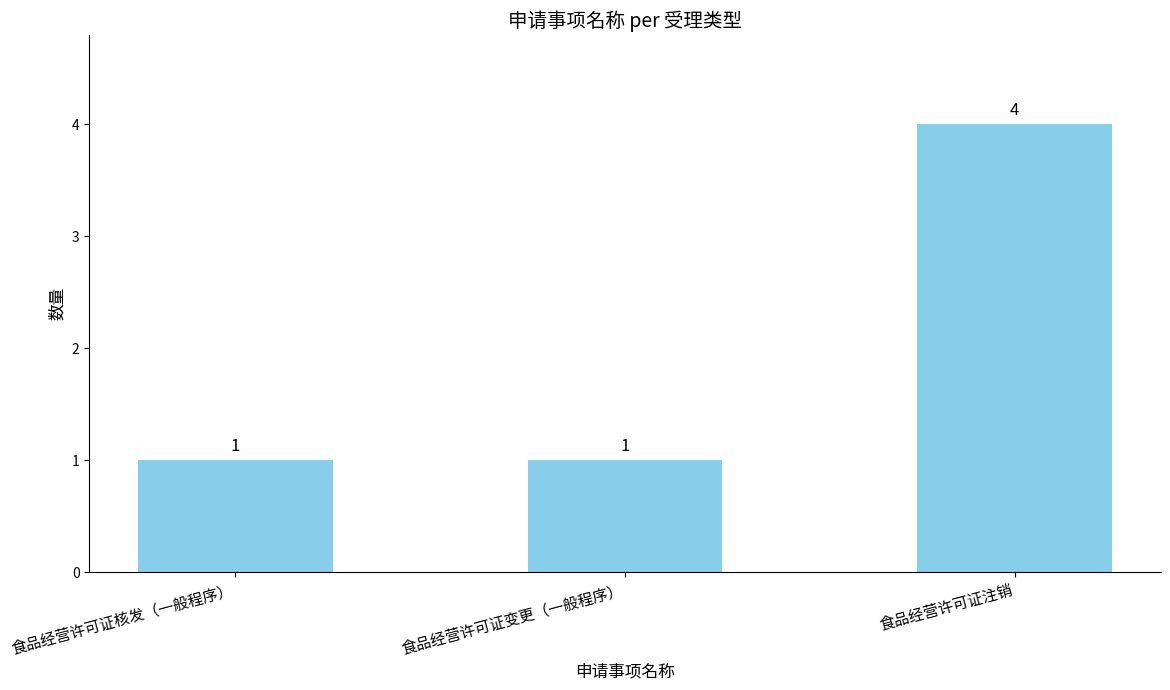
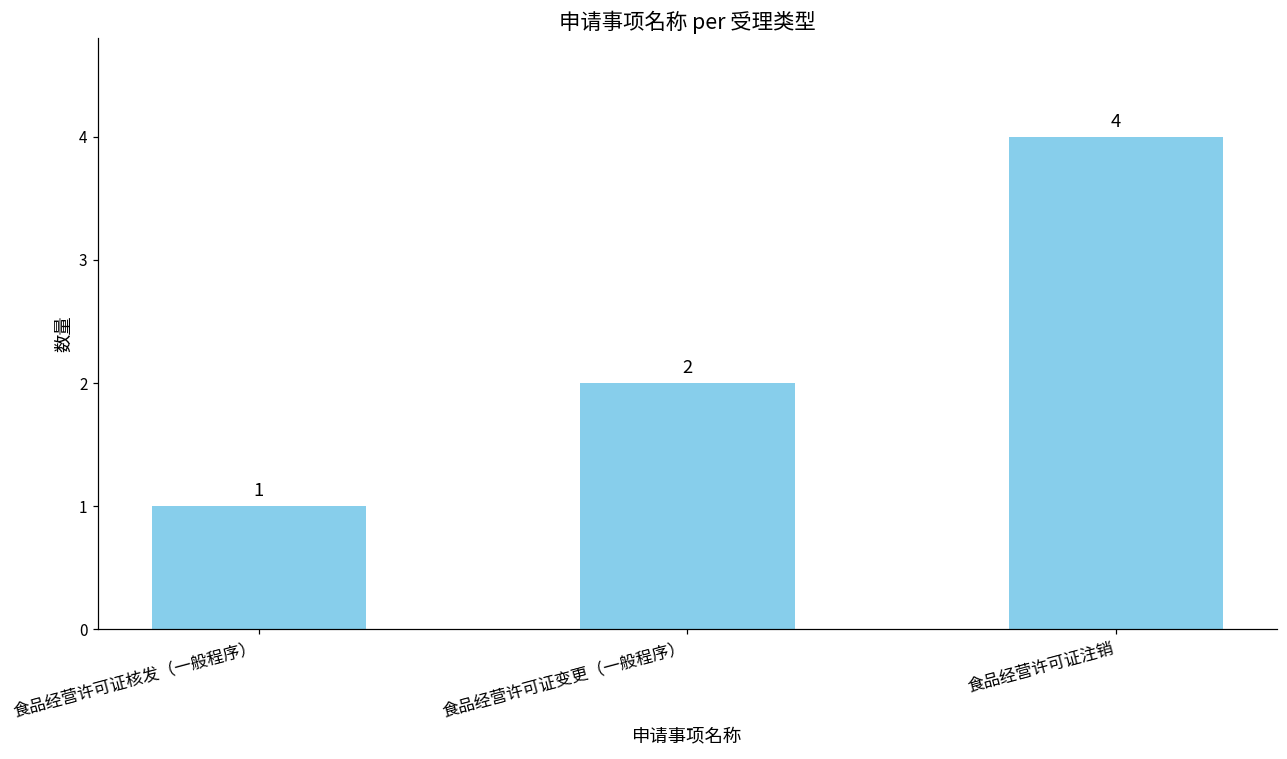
  {
    "食品经营许可证核发（一般程序）": 1,
-   "食品经营许可证变更（一般程序）": 1,
+   "食品经营许可证变更（一般程序）": 2,
    "食品经营许可证注销": 4
  }
